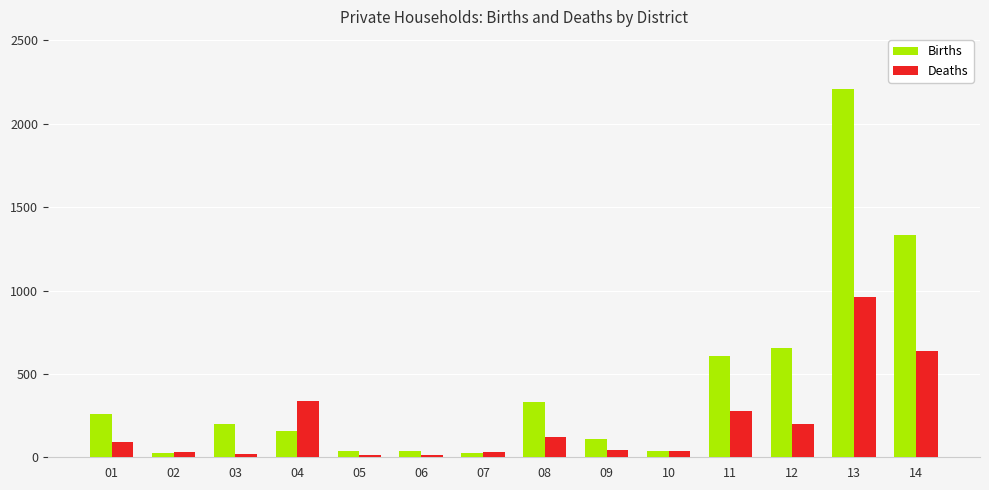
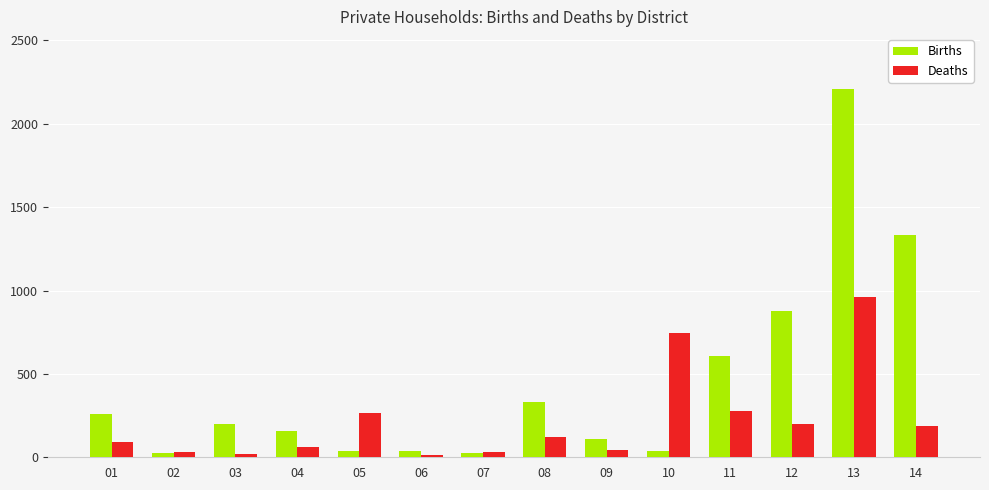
  {
    "Births": {
      "01": 260,
      "02": 30,
      "03": 200,
      "04": 160,
      "05": 40,
      "06": 40,
      "07": 30,
      "08": 330,
      "09": 110,
      "10": 40,
      "11": 610,
-     "12": 660,
+     "12": 880,
      "13": 2210,
      "14": 1330
    },
    "Deaths": {
      "01": 90,
      "02": 30,
      "03": 20,
-     "04": 340,
-     "05": 20,
+     "04": 60,
+     "05": 260,
      "06": 20,
      "07": 30,
      "08": 120,
      "09": 40,
-     "10": 40,
+     "10": 740,
      "11": 280,
      "12": 200,
      "13": 960,
-     "14": 640
+     "14": 190
    }
  }
